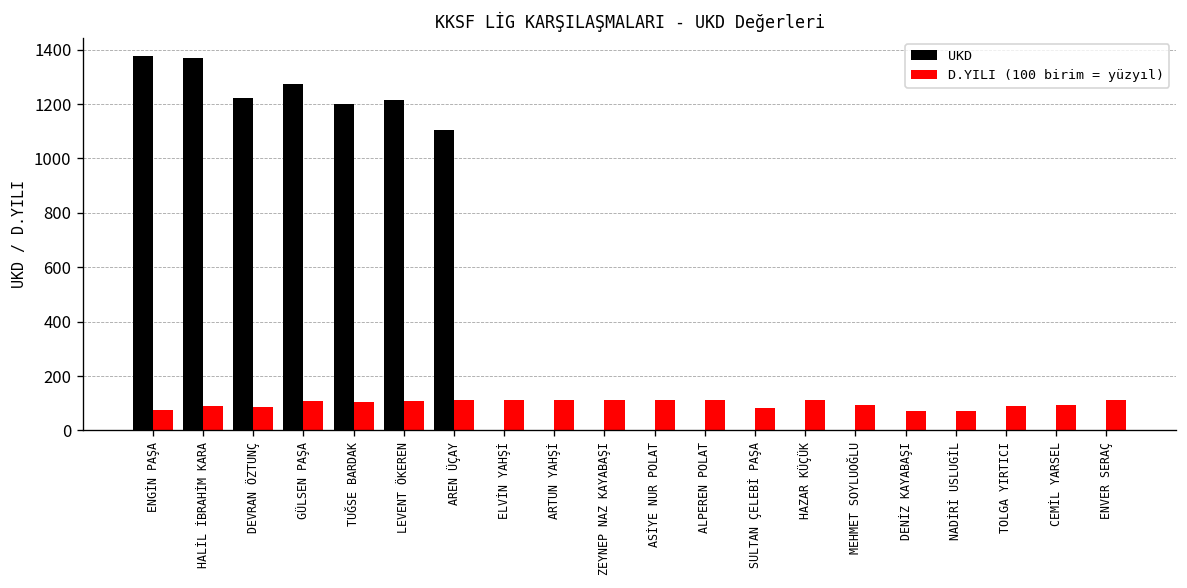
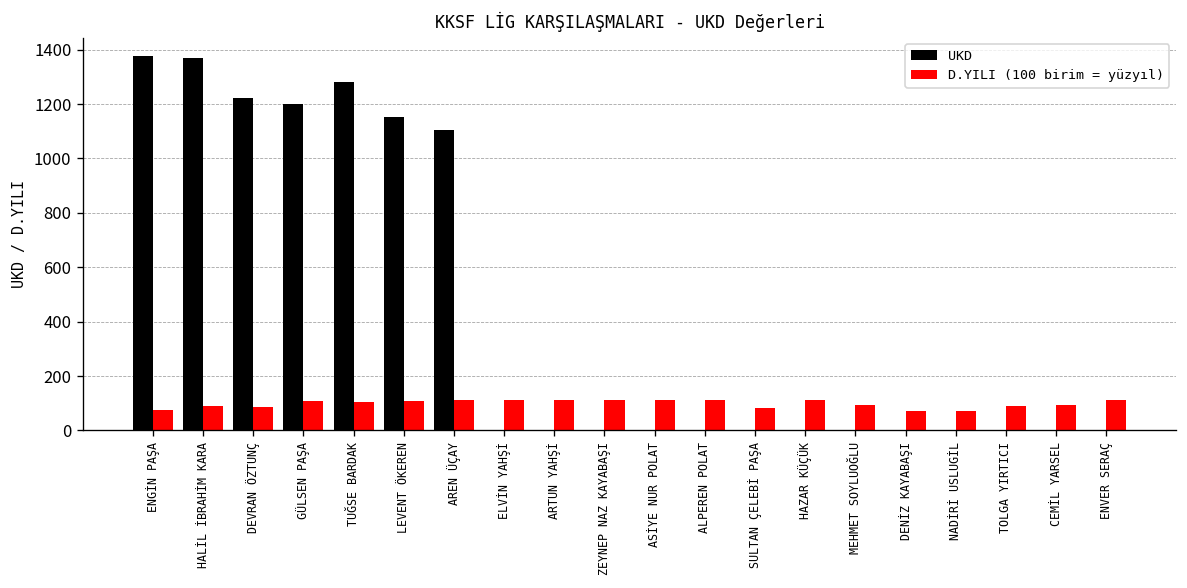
  {
    "UKD": {
      "ENGİN PAŞA": 1380,
      "HALİL İBRAHİM KARA": 1370,
      "DEVRAN ÖZTUNÇ": 1220,
-     "GÜLSEN PAŞA": 1270,
-     "TUĞSE BARDAK": 1200,
-     "LEVENT ÖKEREN": 1220,
+     "GÜLSEN PAŞA": 1200,
+     "TUĞSE BARDAK": 1280,
+     "LEVENT ÖKEREN": 1150,
      "AREN ÜÇAY": 1110,
      "ELVİN YAHŞİ": 0,
      "ARTUN YAHŞİ": 0,
      "ZEYNEP NAZ KAYABAŞI": 0,
      "ASİYE NUR POLAT": 0,
      "ALPEREN POLAT": 0,
      "SULTAN ÇELEBİ PAŞA": 0,
      "HAZAR KÜÇÜK": 0,
      "MEHMET SOYLUOĞLU": 0,
      "DENİZ KAYABAŞI": 0,
      "NADİRİ USLUGİL": 0,
      "TOLGA YIRTICI": 0,
      "CEMİL YARSEL": 0,
      "ENVER SERAÇ": 0
    },
    "D.YILI (100 birim = yüzyıl)": {
      "ENGİN PAŞA": 80,
      "HALİL İBRAHİM KARA": 90,
      "DEVRAN ÖZTUNÇ": 90,
      "GÜLSEN PAŞA": 110,
      "TUĞSE BARDAK": 110,
      "LEVENT ÖKEREN": 110,
      "AREN ÜÇAY": 110,
      "ELVİN YAHŞİ": 110,
      "ARTUN YAHŞİ": 110,
      "ZEYNEP NAZ KAYABAŞI": 110,
      "ASİYE NUR POLAT": 110,
      "ALPEREN POLAT": 110,
      "SULTAN ÇELEBİ PAŞA": 80,
      "HAZAR KÜÇÜK": 110,
      "MEHMET SOYLUOĞLU": 90,
      "DENİZ KAYABAŞI": 70,
      "NADİRİ USLUGİL": 70,
      "TOLGA YIRTICI": 90,
      "CEMİL YARSEL": 90,
      "ENVER SERAÇ": 110
    }
  }
